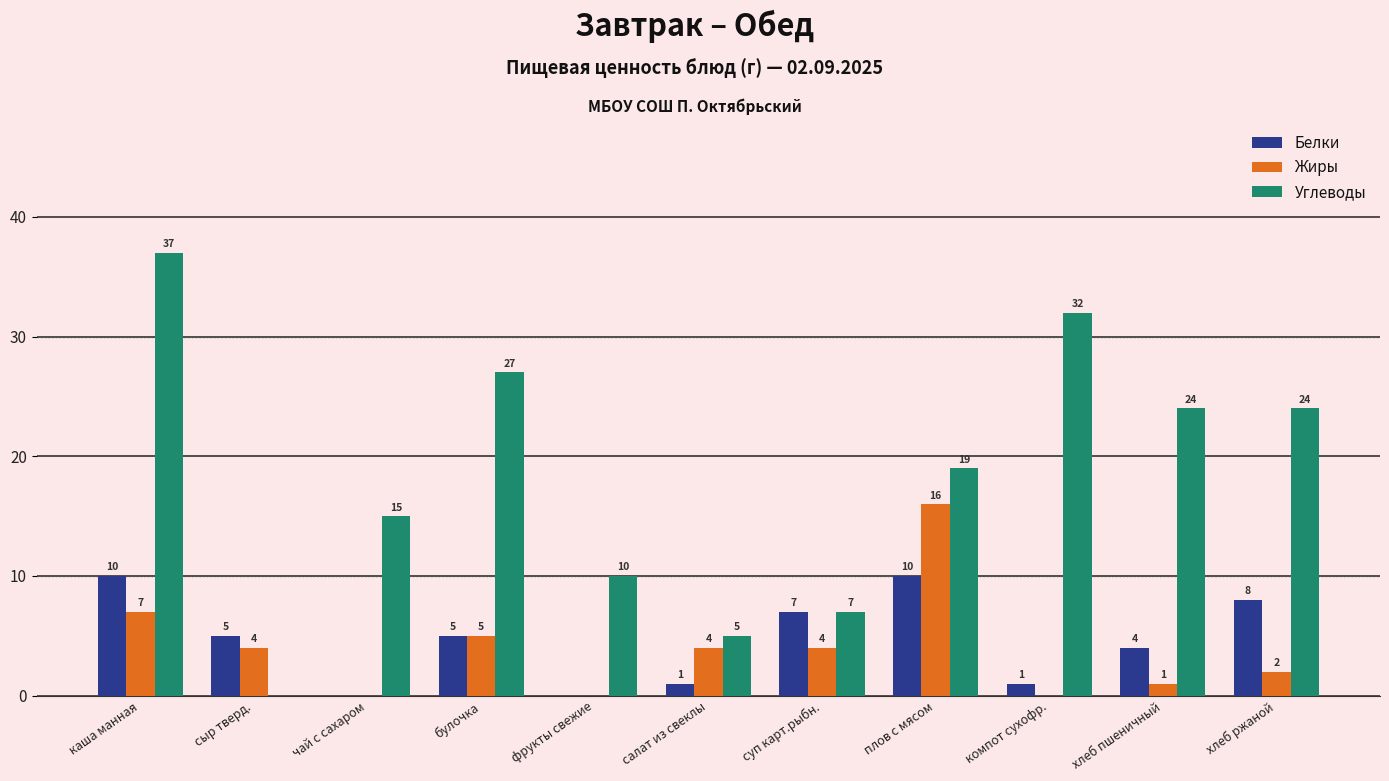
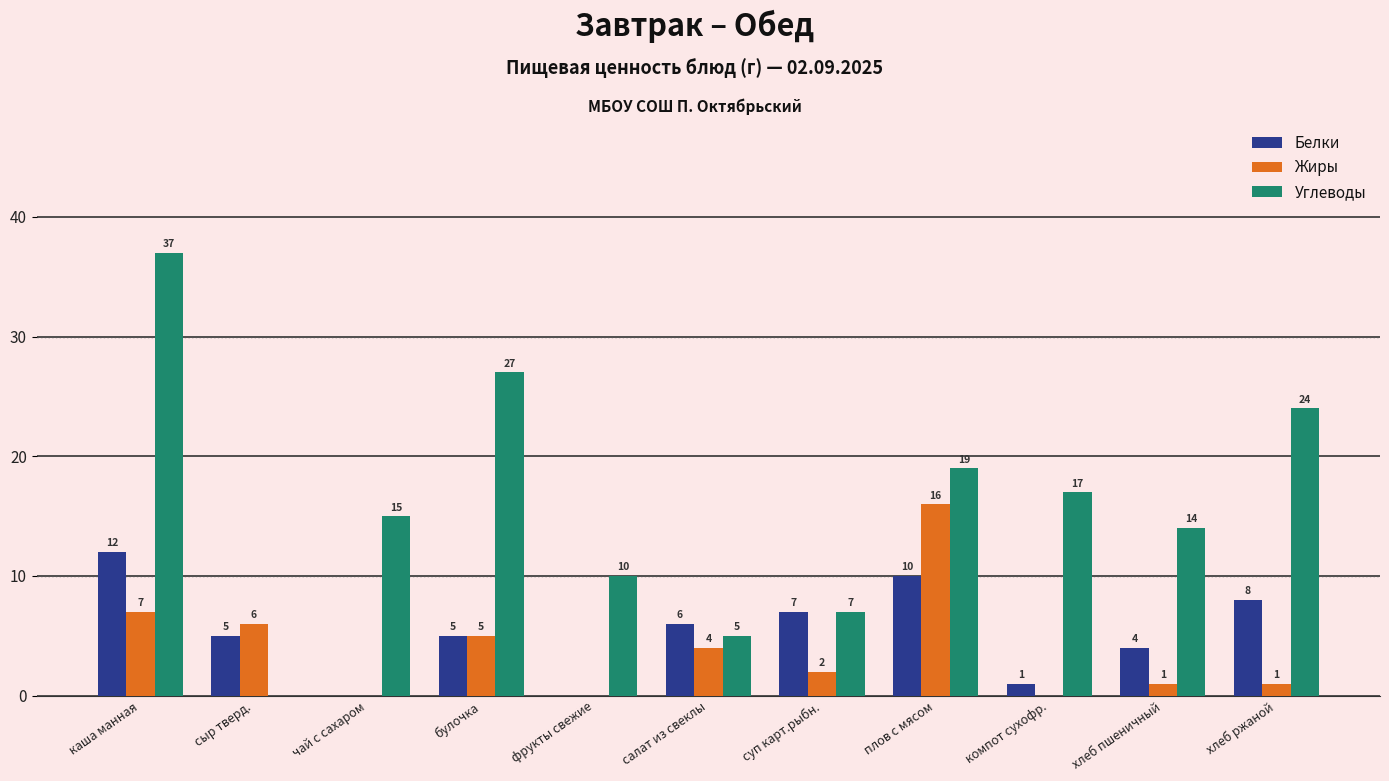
  {
    "Белки": {
-     "каша манная": 10,
+     "каша манная": 12,
      "сыр тверд.": 5,
      "булочка": 5,
-     "салат из свеклы": 1,
+     "салат из свеклы": 6,
      "суп карт.рыбн.": 7,
      "плов с мясом": 10,
      "компот сухофр.": 1,
      "хлеб пшеничный": 4,
      "хлеб ржаной": 8
    },
    "Жиры": {
      "каша манная": 7,
-     "сыр тверд.": 4,
+     "сыр тверд.": 6,
      "булочка": 5,
      "салат из свеклы": 4,
-     "суп карт.рыбн.": 4,
+     "суп карт.рыбн.": 2,
      "плов с мясом": 16,
      "хлеб пшеничный": 1,
-     "хлеб ржаной": 2
+     "хлеб ржаной": 1
    },
    "Углеводы": {
      "каша манная": 37,
      "чай с сахаром": 15,
      "булочка": 27,
      "фрукты свежие": 10,
      "салат из свеклы": 5,
      "суп карт.рыбн.": 7,
      "плов с мясом": 19,
-     "компот сухофр.": 32,
-     "хлеб пшеничный": 24,
+     "компот сухофр.": 17,
+     "хлеб пшеничный": 14,
      "хлеб ржаной": 24
    }
  }
